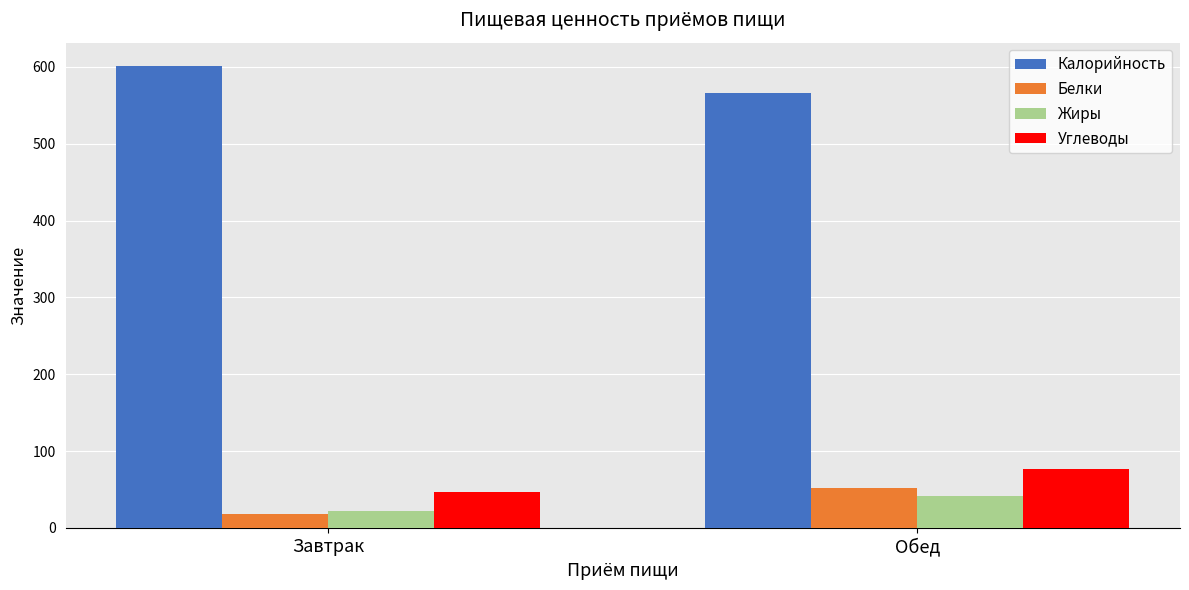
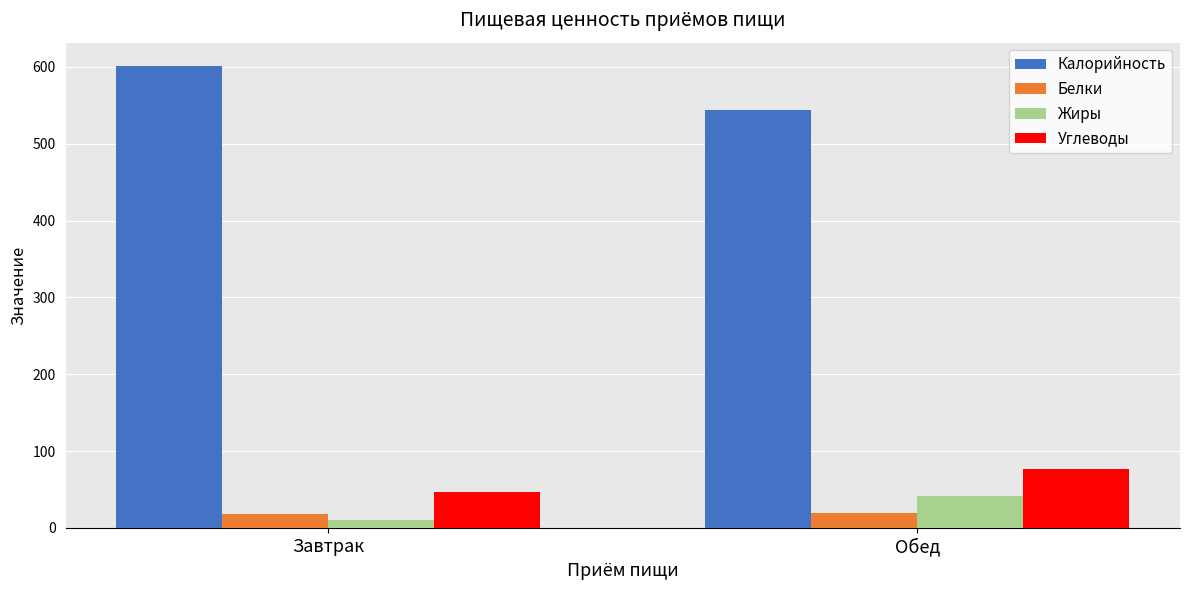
  {
    "Калорийность": {
      "Завтрак": 600,
-     "Обед": 570
+     "Обед": 540
    },
    "Белки": {
      "Завтрак": 20,
-     "Обед": 50
+     "Обед": 20
    },
    "Жиры": {
-     "Завтрак": 20,
+     "Завтрак": 10,
      "Обед": 40
    },
    "Углеводы": {
      "Завтрак": 50,
      "Обед": 80
    }
  }
